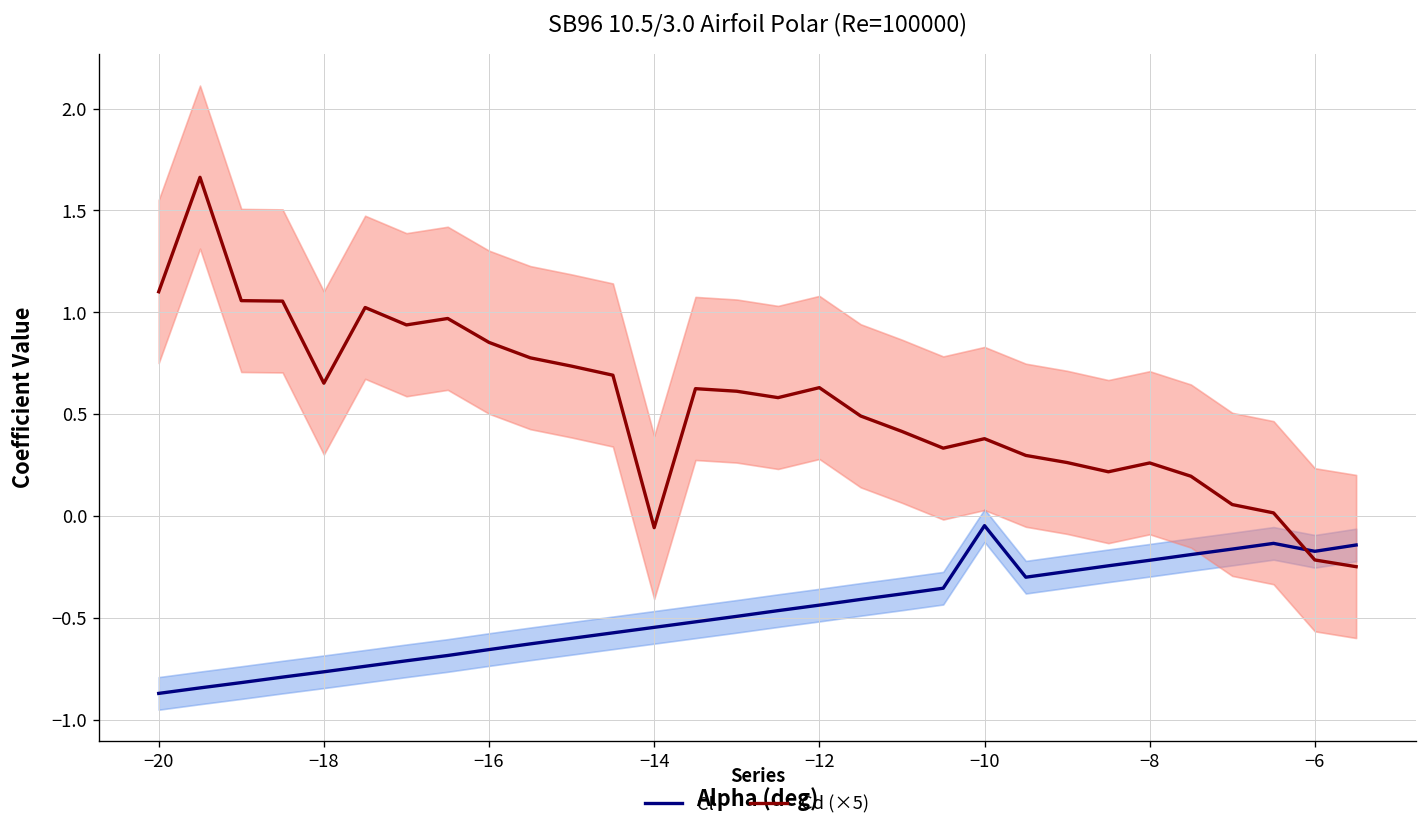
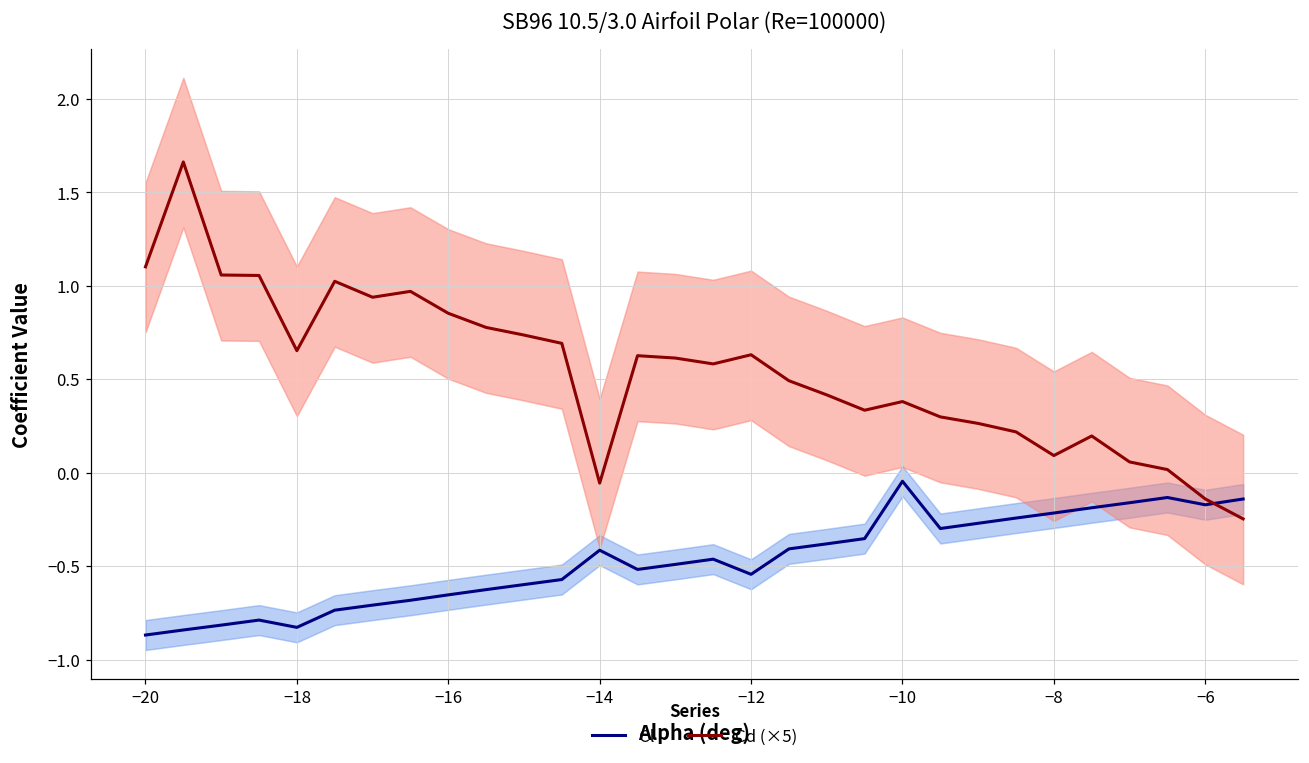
  {
    "Cl": {
      "−20": -0.87,
-     "−18": -0.76,
+     "−18": -0.83,
      "−16": -0.65,
-     "−14": -0.55,
-     "−12": -0.44,
+     "−14": -0.42,
+     "−12": -0.54,
      "−10": -0.05,
      "−8": -0.22,
      "−6": -0.17
    },
    "Cd (×5)": {
      "−20": 1.10,
      "−18": 0.65,
      "−16": 0.85,
      "−14": -0.06,
      "−12": 0.63,
      "−10": 0.38,
-     "−8": 0.26,
-     "−6": -0.21
+     "−8": 0.09,
+     "−6": -0.14
    }
  }
